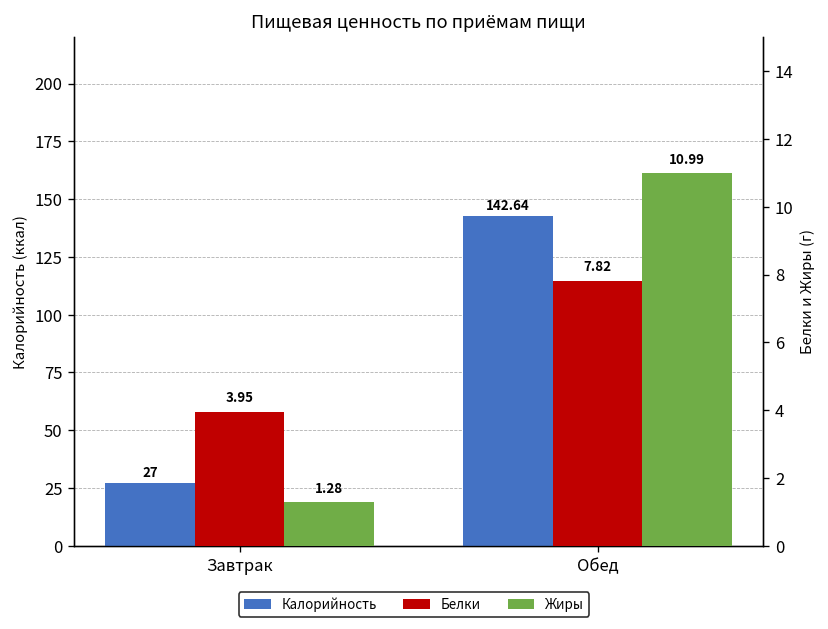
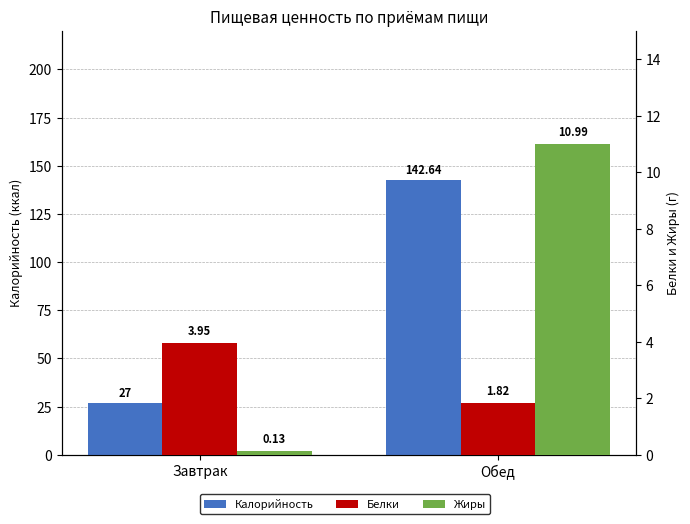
  {
    "Калорийность": {
      "Завтрак": 27,
      "Обед": 142.64
    },
    "Белки": {
      "Завтрак": 3.95,
-     "Обед": 7.82
+     "Обед": 1.82
    },
    "Жиры": {
-     "Завтрак": 1.28,
+     "Завтрак": 0.13,
      "Обед": 10.99
    }
  }
